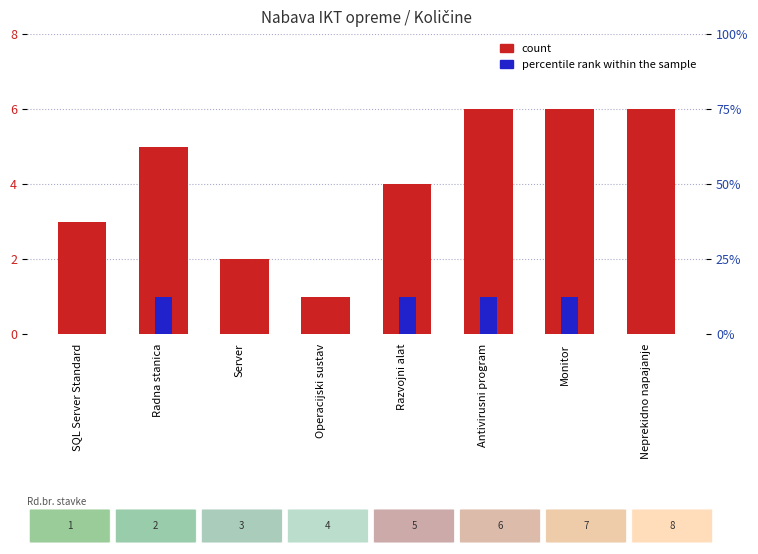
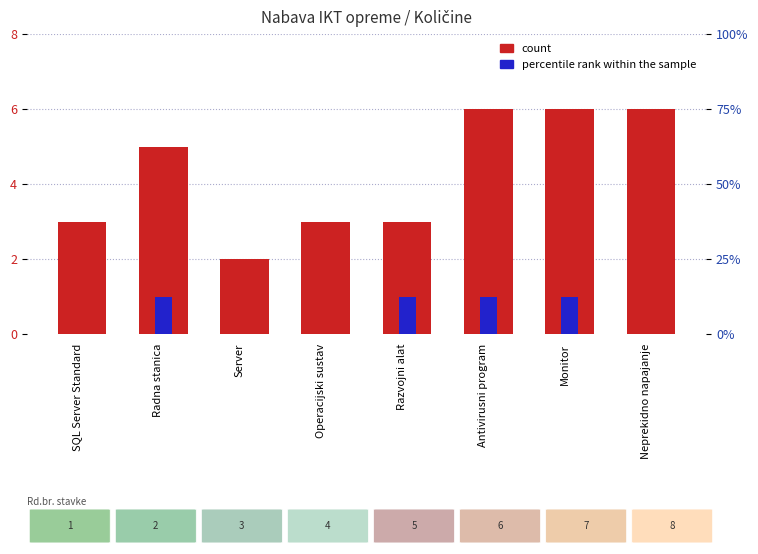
  {
    "count": {
      "SQL Server Standard": 3,
      "Radna stanica": 5,
      "Server": 2,
-     "Operacijski sustav": 1,
-     "Razvojni alat": 4,
+     "Operacijski sustav": 3,
+     "Razvojni alat": 3,
      "Antivirusni program": 6,
      "Monitor": 6,
      "Neprekidno napajanje": 6
    },
    "percentile rank within the sample": {
      "SQL Server Standard": 0,
      "Server": 0,
      "Operacijski sustav": 0,
      "Neprekidno napajanje": 0
    }
  }
